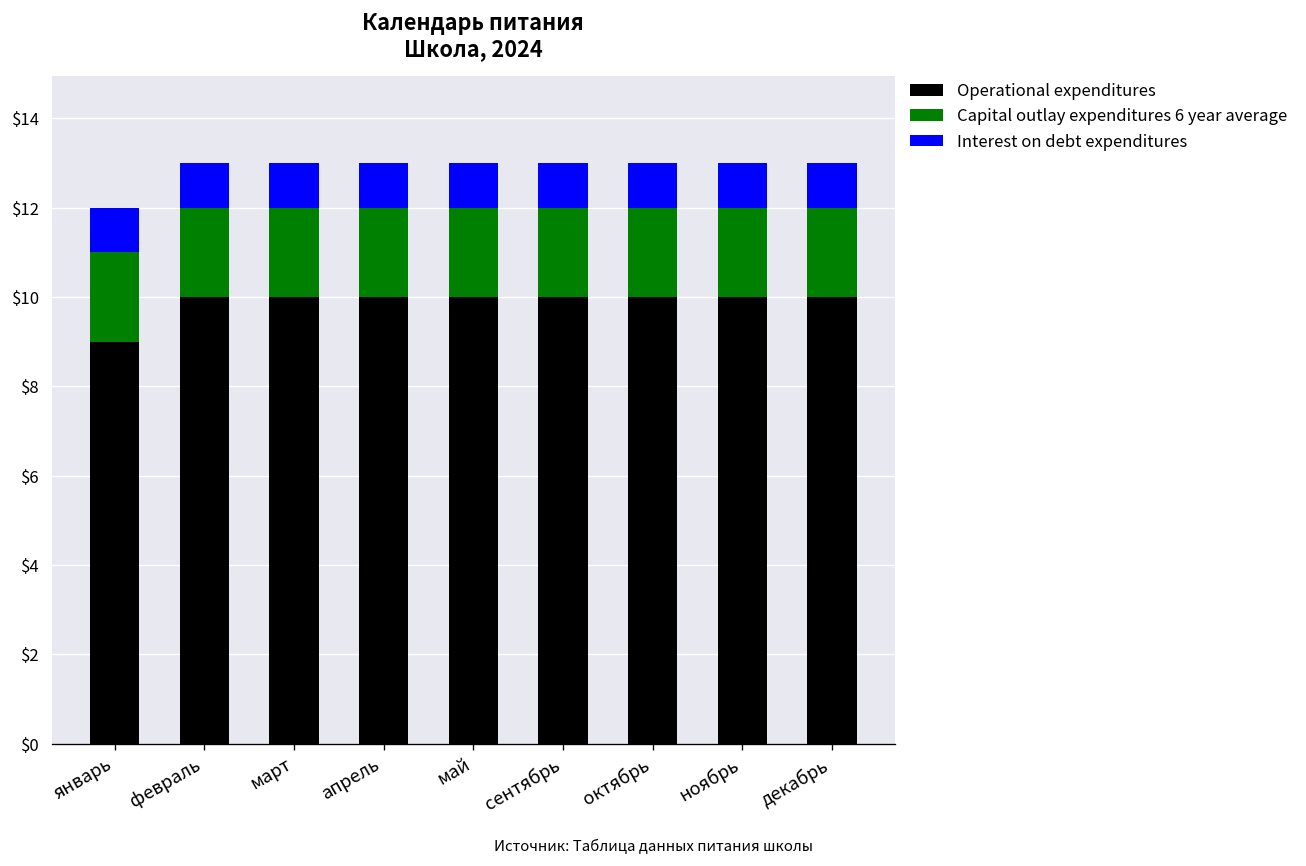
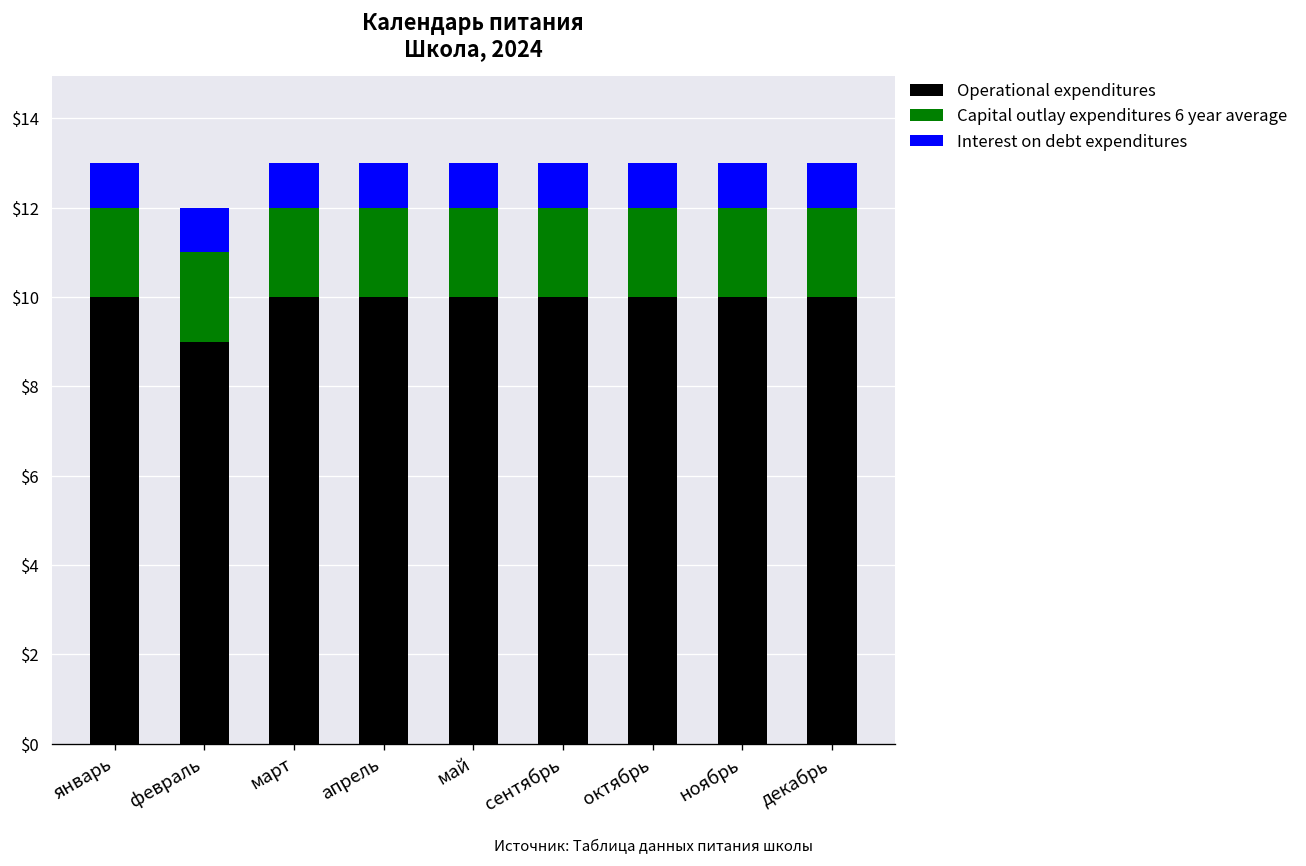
  {
    "Operational expenditures": {
-     "январь": "$9",
-     "февраль": "$10",
+     "январь": "$10",
+     "февраль": "$9",
      "март": "$10",
      "апрель": "$10",
      "май": "$10",
      "сентябрь": "$10",
      "октябрь": "$10",
      "ноябрь": "$10",
      "декабрь": "$10"
    },
    "Capital outlay expenditures 6 year average": {
      "январь": "$2",
      "февраль": "$2",
      "март": "$2",
      "апрель": "$2",
      "май": "$2",
      "сентябрь": "$2",
      "октябрь": "$2",
      "ноябрь": "$2",
      "декабрь": "$2"
    },
    "Interest on debt expenditures": {
      "январь": "$1",
      "февраль": "$1",
      "март": "$1",
      "апрель": "$1",
      "май": "$1",
      "сентябрь": "$1",
      "октябрь": "$1",
      "ноябрь": "$1",
      "декабрь": "$1"
    }
  }
